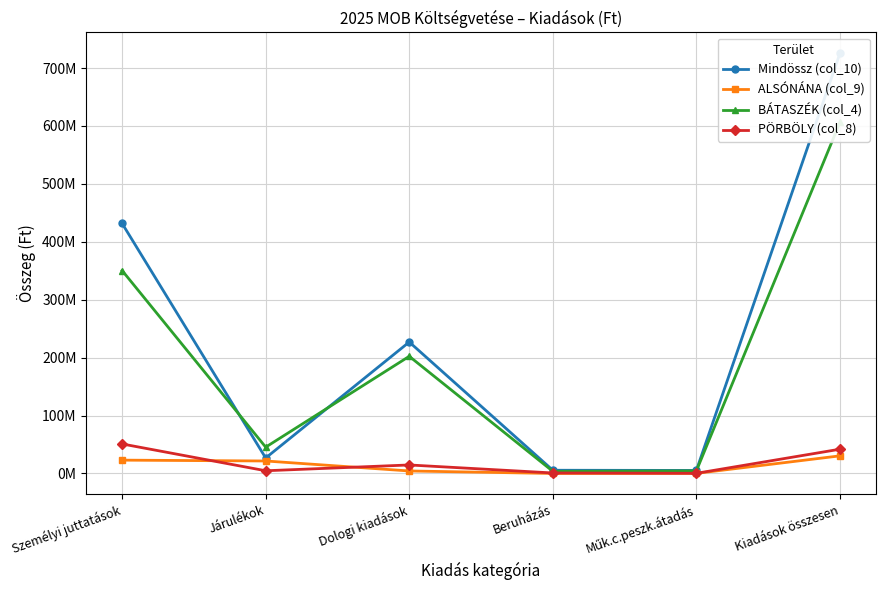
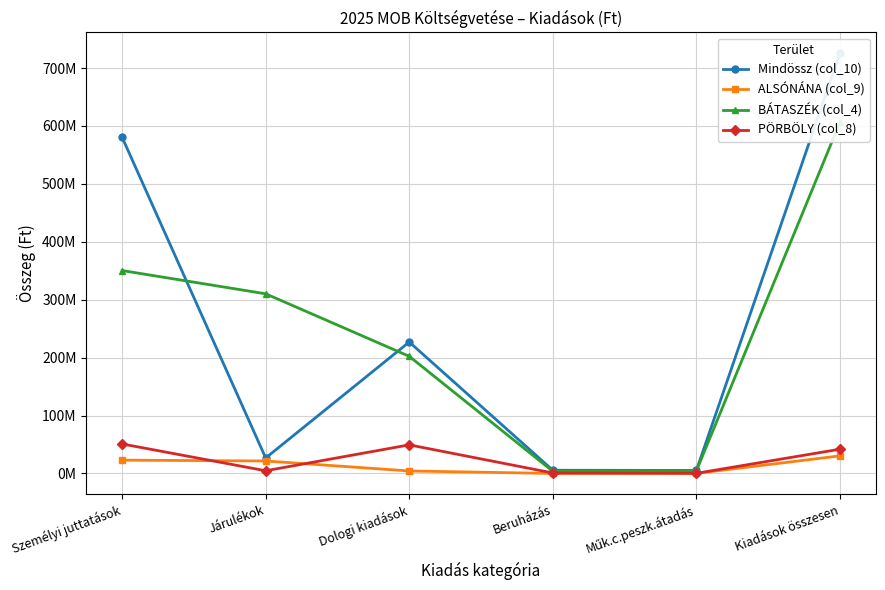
  {
    "Mindössz (col_10)": {
-     "Személyi juttatások": 430000000,
+     "Személyi juttatások": 580000000,
      "Járulékok": 30000000,
      "Dologi kiadások": 230000000
    },
    "ALSÓNÁNA (col_9)": {
      "Személyi juttatások": 20000000,
      "Járulékok": 20000000,
      "Dologi kiadások": 0,
      "Kiadások összesen": 30000000
    },
    "BÁTASZÉK (col_4)": {
      "Személyi juttatások": 350000000,
-     "Járulékok": 50000000,
+     "Járulékok": 310000000,
      "Dologi kiadások": 200000000
    },
    "PÖRBÖLY (col_8)": {
      "Személyi juttatások": 50000000,
      "Járulékok": 0,
-     "Dologi kiadások": 10000000,
+     "Dologi kiadások": 50000000,
      "Kiadások összesen": 40000000
    }
  }
